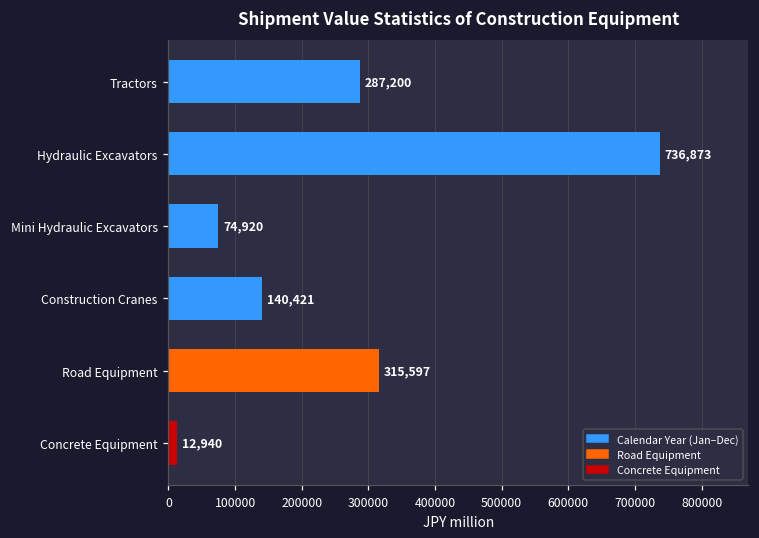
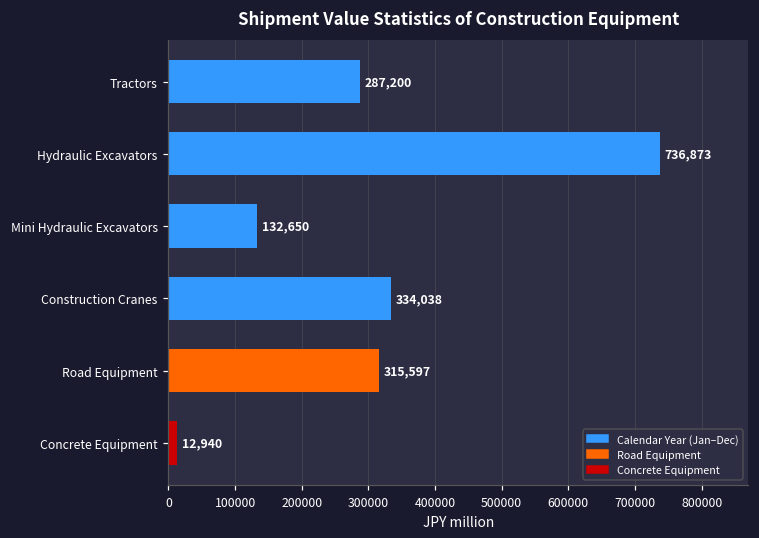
  {
    "Tractors": "287,200",
    "Hydraulic Excavators": "736,873",
-   "Mini Hydraulic Excavators": "74,920",
-   "Construction Cranes": "140,421",
+   "Mini Hydraulic Excavators": "132,650",
+   "Construction Cranes": "334,038",
    "Road Equipment": "315,597",
    "Concrete Equipment": "12,940"
  }
